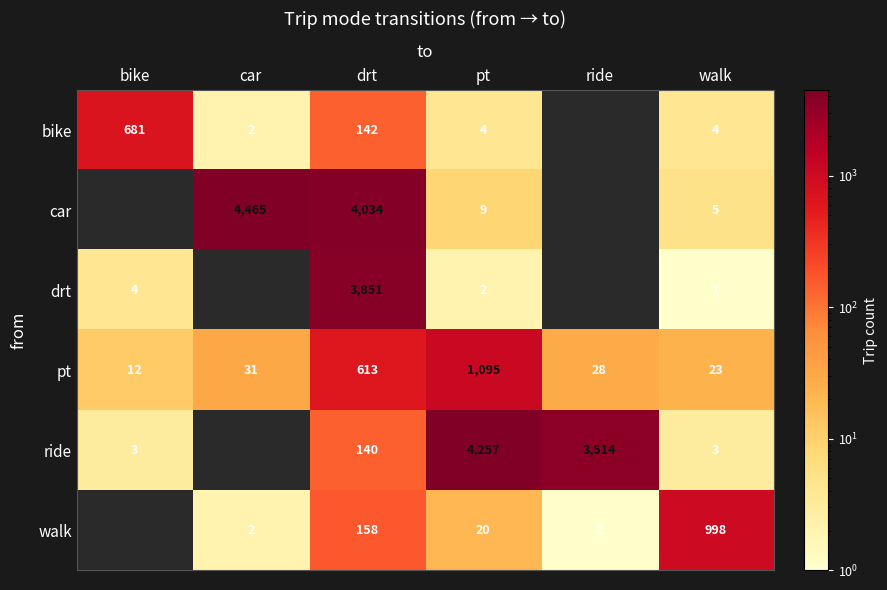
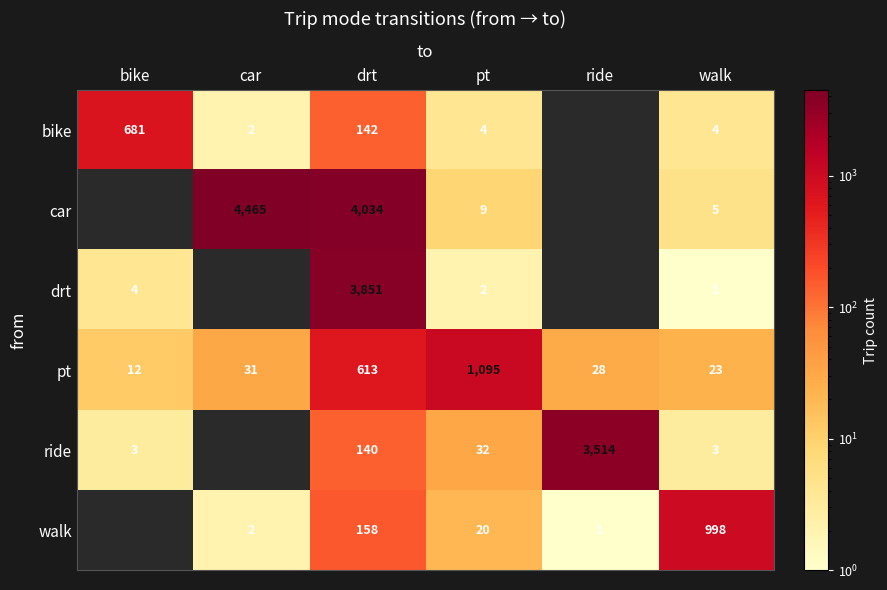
  {
    "bike": {
      "bike": "681",
      "car": "2",
      "drt": "142",
      "pt": "4",
      "walk": "4"
    },
    "car": {
      "car": "4,465",
      "drt": "4,034",
      "pt": "9",
      "walk": "5"
    },
    "drt": {
      "bike": "4",
      "drt": "3,851",
      "pt": "2",
      "walk": "1"
    },
    "pt": {
      "bike": "12",
      "car": "31",
      "drt": "613",
      "pt": "1,095",
      "ride": "28",
      "walk": "23"
    },
    "ride": {
      "bike": "3",
      "drt": "140",
-     "pt": "4,257",
+     "pt": "32",
      "ride": "3,514",
      "walk": "3"
    },
    "walk": {
      "car": "2",
      "drt": "158",
      "pt": "20",
      "ride": "1",
      "walk": "998"
    }
  }
